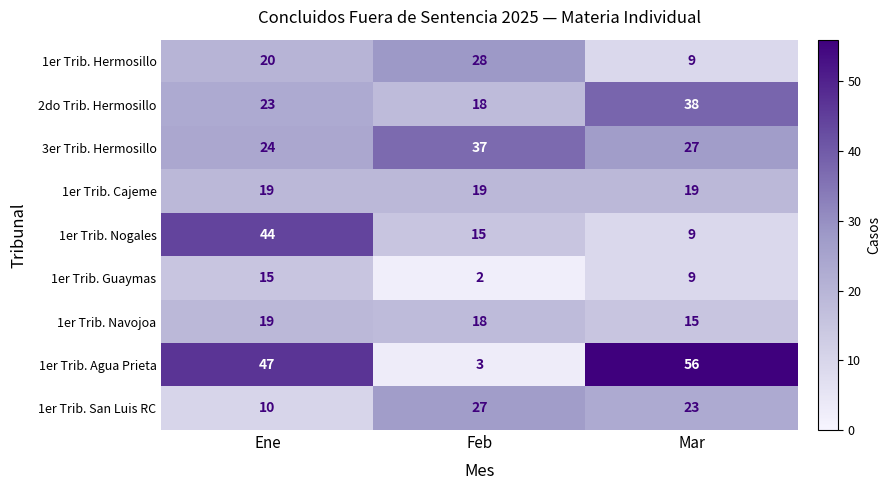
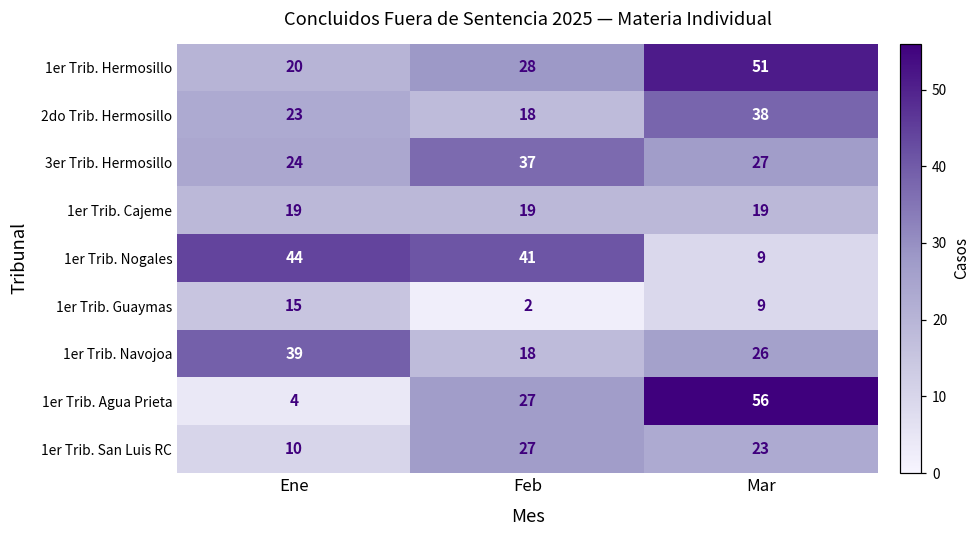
  {
    "1er Trib. Hermosillo": {
      "Ene": 20,
      "Feb": 28,
-     "Mar": 9
+     "Mar": 51
    },
    "2do Trib. Hermosillo": {
      "Ene": 23,
      "Feb": 18,
      "Mar": 38
    },
    "3er Trib. Hermosillo": {
      "Ene": 24,
      "Feb": 37,
      "Mar": 27
    },
    "1er Trib. Cajeme": {
      "Ene": 19,
      "Feb": 19,
      "Mar": 19
    },
    "1er Trib. Nogales": {
      "Ene": 44,
-     "Feb": 15,
+     "Feb": 41,
      "Mar": 9
    },
    "1er Trib. Guaymas": {
      "Ene": 15,
      "Feb": 2,
      "Mar": 9
    },
    "1er Trib. Navojoa": {
-     "Ene": 19,
+     "Ene": 39,
      "Feb": 18,
-     "Mar": 15
+     "Mar": 26
    },
    "1er Trib. Agua Prieta": {
-     "Ene": 47,
-     "Feb": 3,
+     "Ene": 4,
+     "Feb": 27,
      "Mar": 56
    },
    "1er Trib. San Luis RC": {
      "Ene": 10,
      "Feb": 27,
      "Mar": 23
    }
  }
